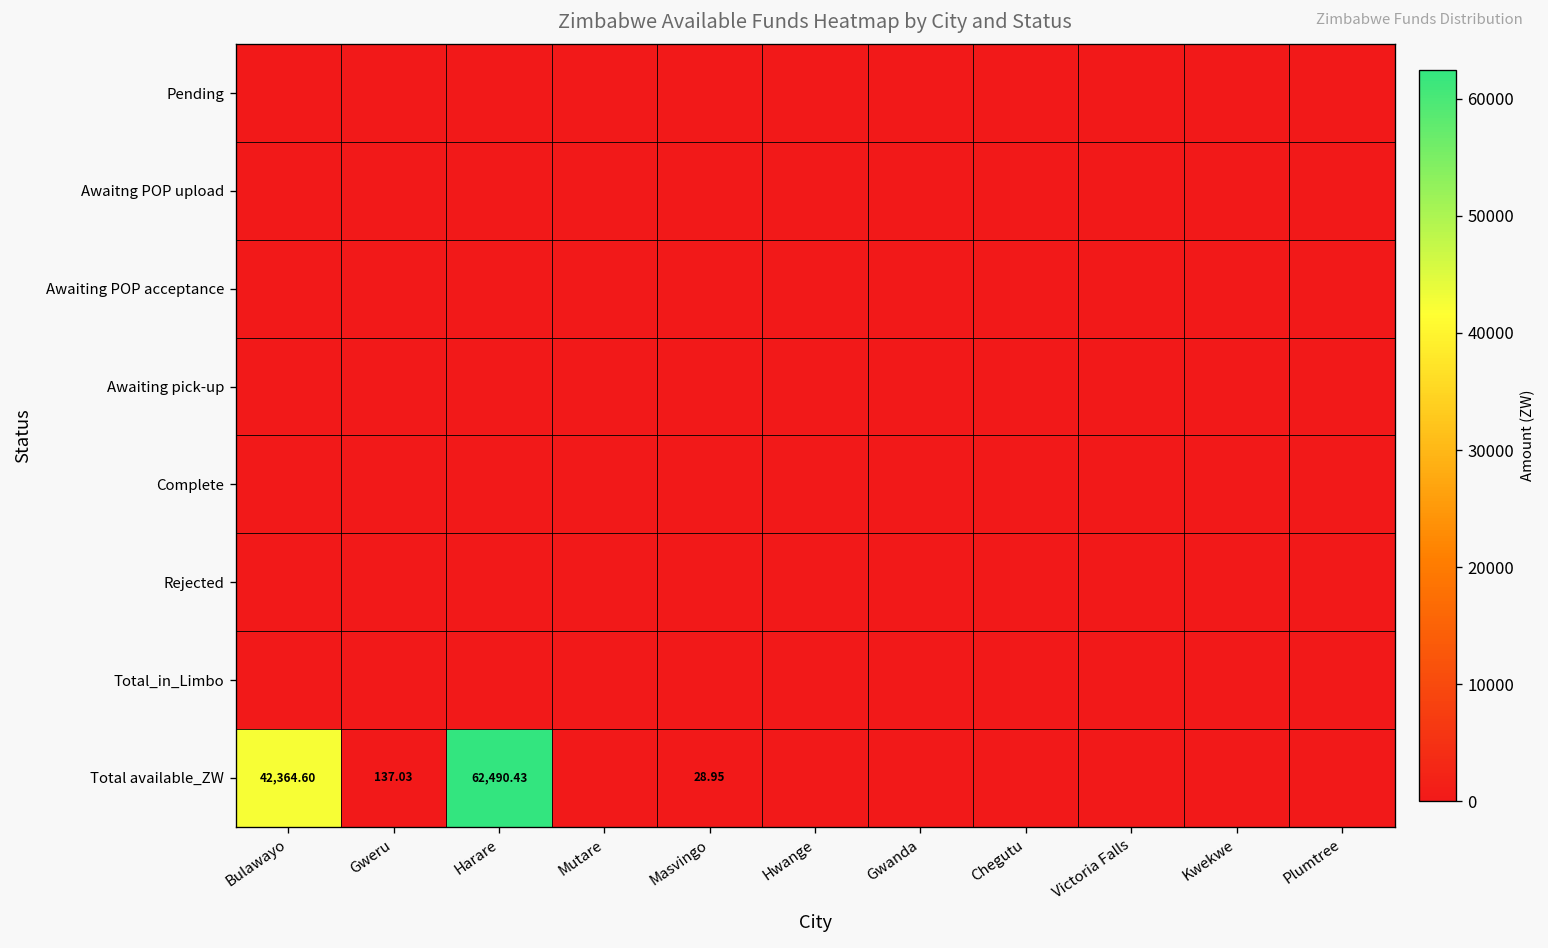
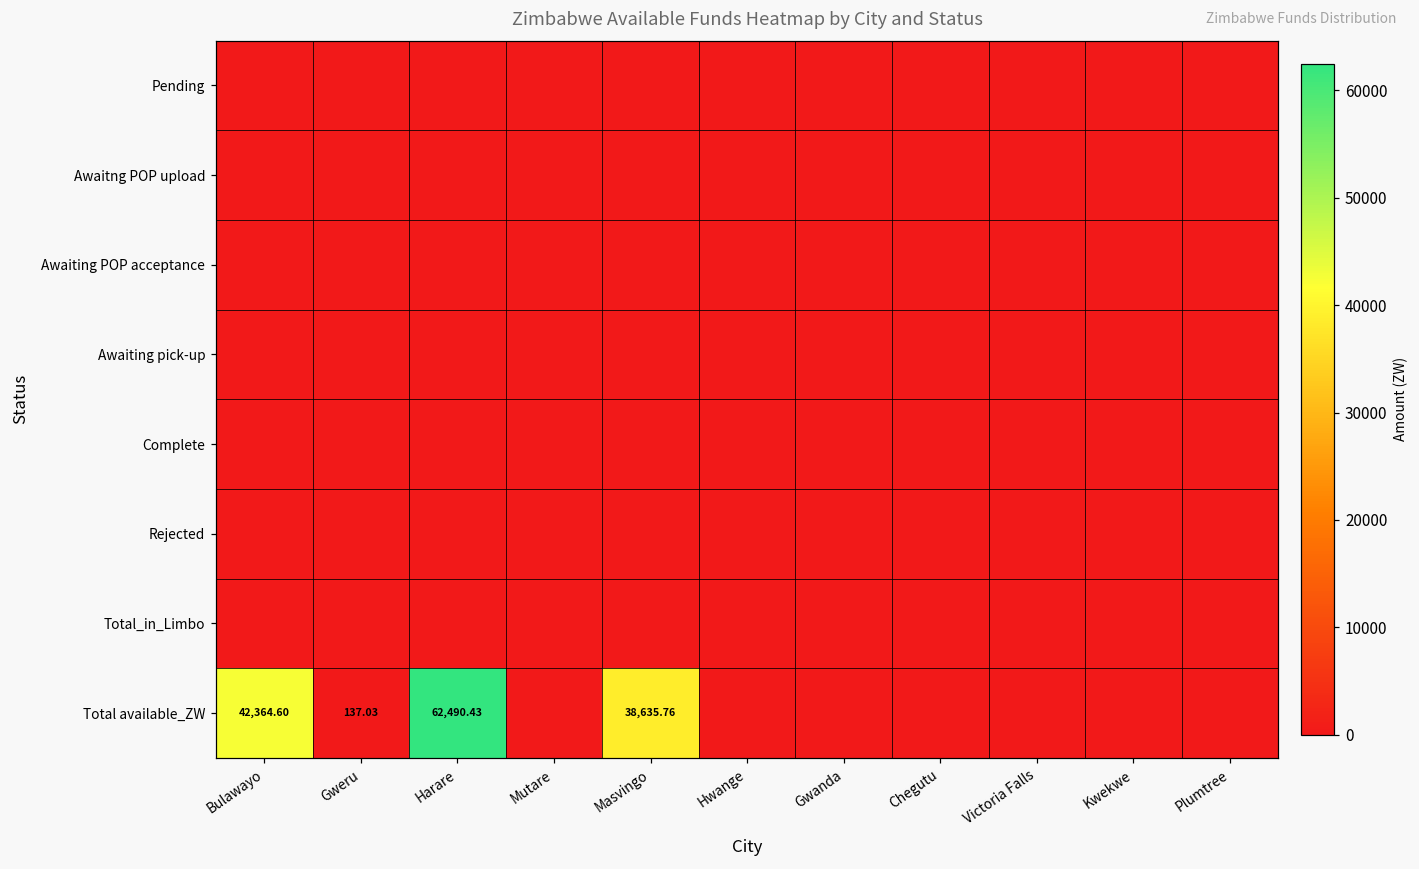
  {
    "Total available_ZW": {
      "Bulawayo": "42,364.60",
      "Gweru": "137.03",
      "Harare": "62,490.43",
-     "Masvingo": "28.95"
+     "Masvingo": "38,635.76"
    }
  }
